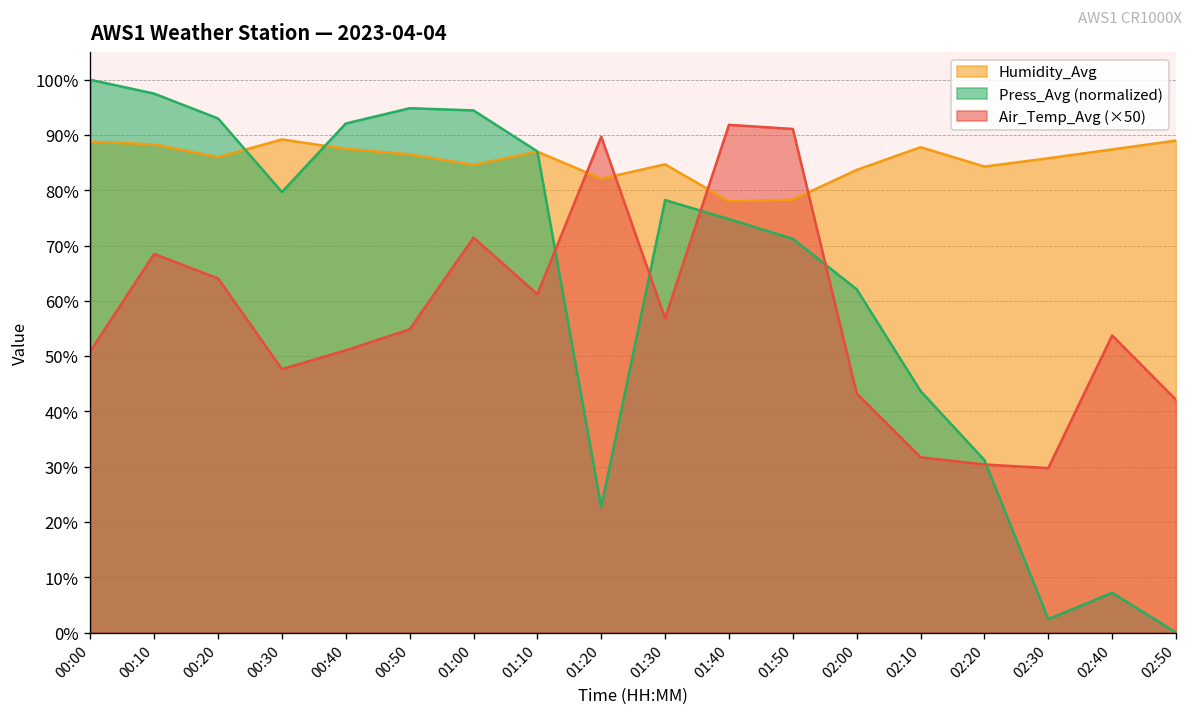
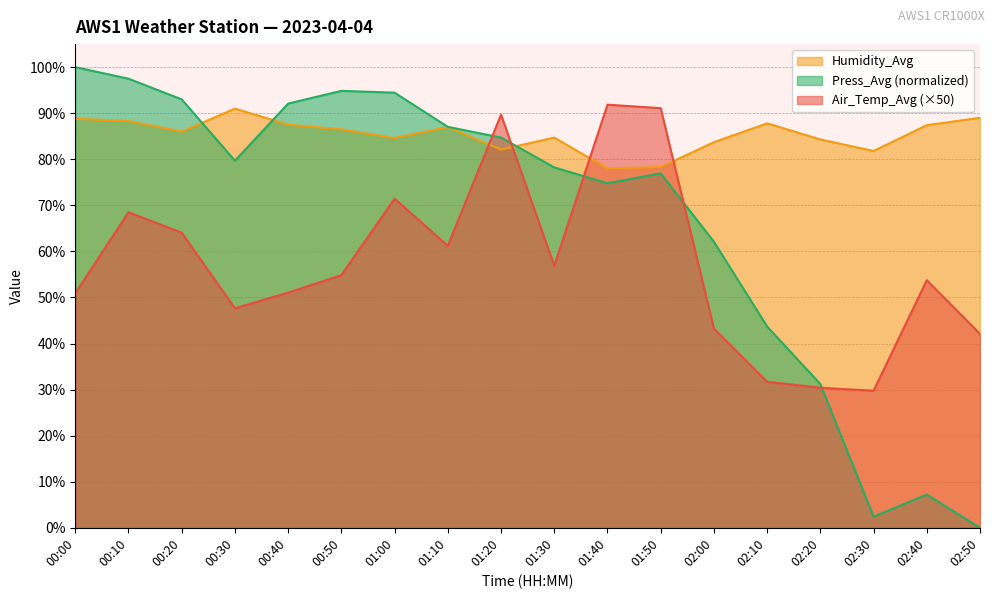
  {
    "Humidity_Avg": {
      "00:00": "89%",
      "00:10": "88%",
      "00:20": "86%",
-     "00:30": "89%",
+     "00:30": "91%",
      "00:40": "88%",
      "00:50": "87%",
      "01:00": "85%",
      "01:20": "82%",
      "01:30": "85%",
      "01:40": "78%",
      "01:50": "78%",
      "02:00": "84%",
      "02:10": "88%",
      "02:20": "84%",
-     "02:30": "86%",
+     "02:30": "82%",
      "02:40": "87%",
      "02:50": "89%"
    },
    "Press_Avg (normalized)": {
      "00:00": "100%",
      "00:10": "97%",
      "00:20": "93%",
      "00:30": "80%",
      "00:40": "92%",
      "00:50": "95%",
      "01:00": "94%",
-     "01:20": "23%",
+     "01:20": "85%",
      "01:30": "78%",
      "01:40": "75%",
-     "01:50": "71%",
+     "01:50": "77%",
      "02:00": "62%",
      "02:10": "44%",
      "02:20": "31%",
      "02:30": "2%",
      "02:40": "7%",
      "02:50": "0%"
    },
    "Air_Temp_Avg (×50)": {
      "00:00": "51%",
      "00:10": "69%",
      "00:20": "64%",
      "00:30": "48%",
      "00:40": "51%",
      "00:50": "55%",
      "01:00": "71%",
      "01:10": "61%",
      "01:20": "90%",
      "01:30": "57%",
      "01:40": "92%",
      "01:50": "91%",
      "02:00": "43%",
      "02:10": "32%",
      "02:20": "30%",
      "02:30": "30%",
      "02:40": "54%",
      "02:50": "42%"
    }
  }
